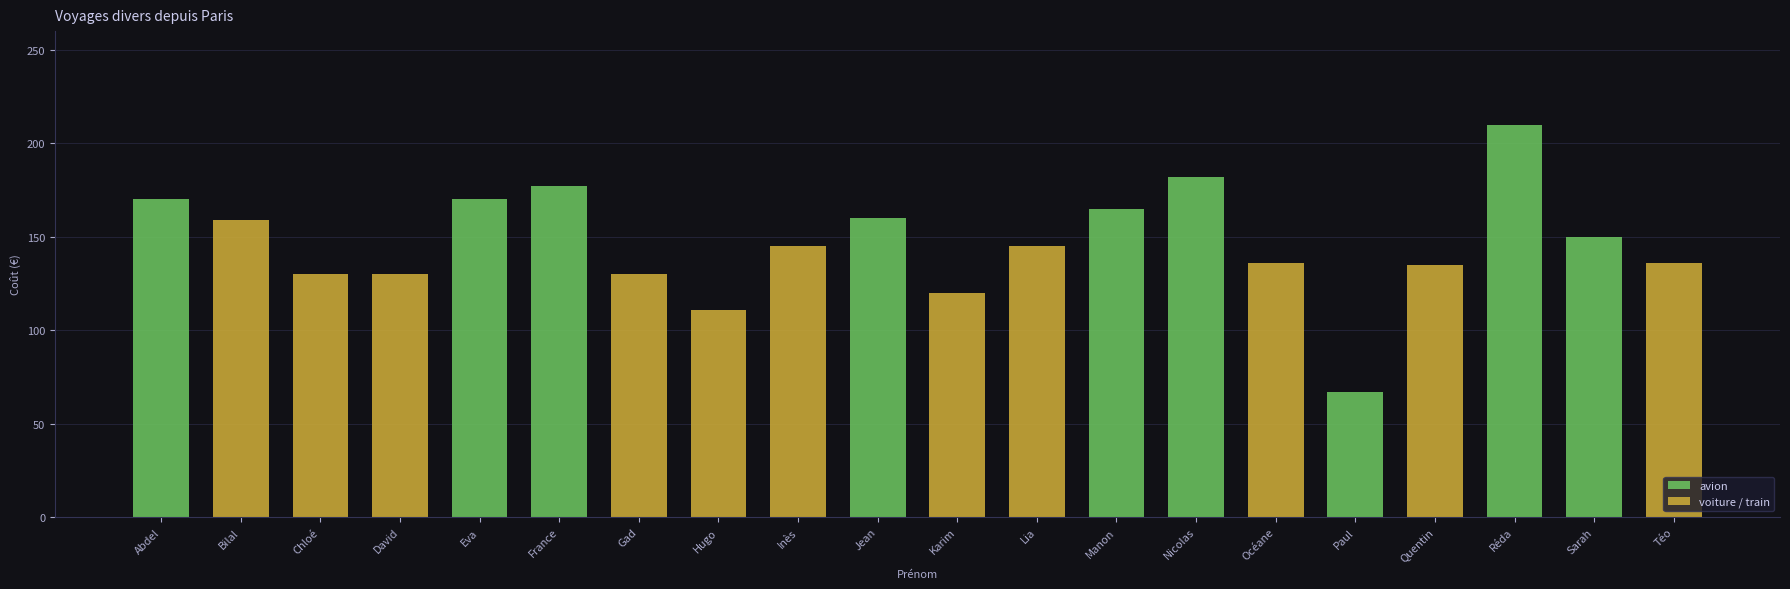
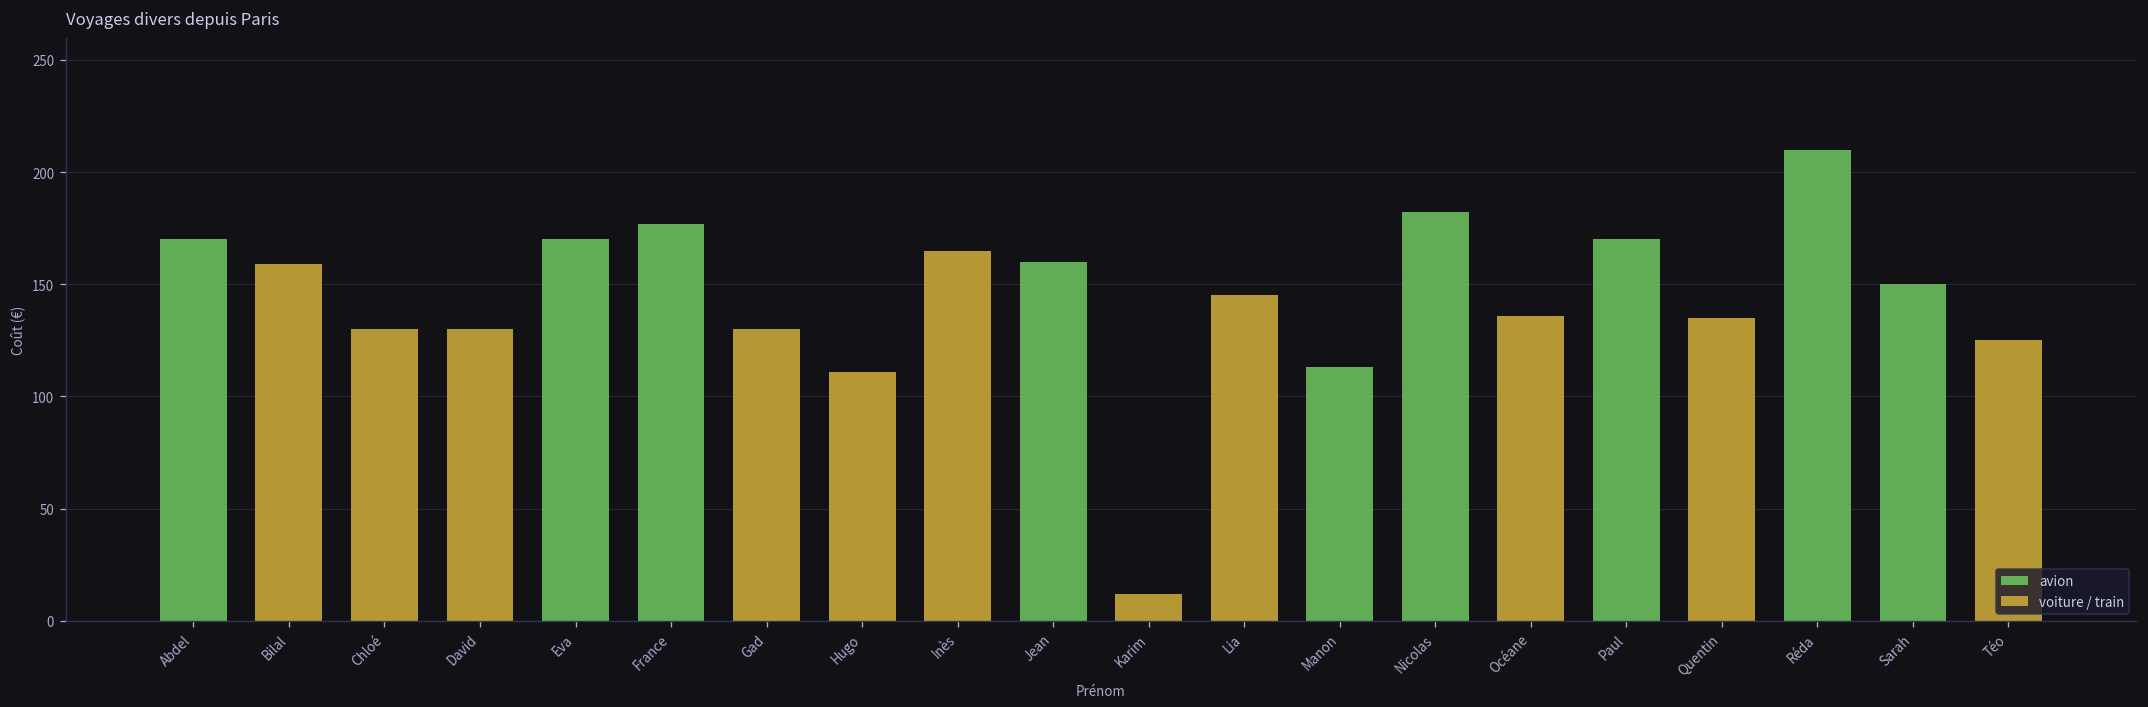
  {
    "Abdel": 170,
    "Bilal": 159,
    "Chloé": 130,
    "David": 130,
    "Eva": 170,
    "France": 177,
    "Gad": 130,
    "Hugo": 111,
-   "Inès": 145,
+   "Inès": 165,
    "Jean": 160,
-   "Karim": 120,
+   "Karim": 12,
    "Lia": 145,
-   "Manon": 165,
+   "Manon": 113,
    "Nicolas": 182,
    "Océane": 136,
-   "Paul": 67,
+   "Paul": 170,
    "Quentin": 135,
    "Réda": 210,
    "Sarah": 150,
-   "Téo": 136
+   "Téo": 125
  }
